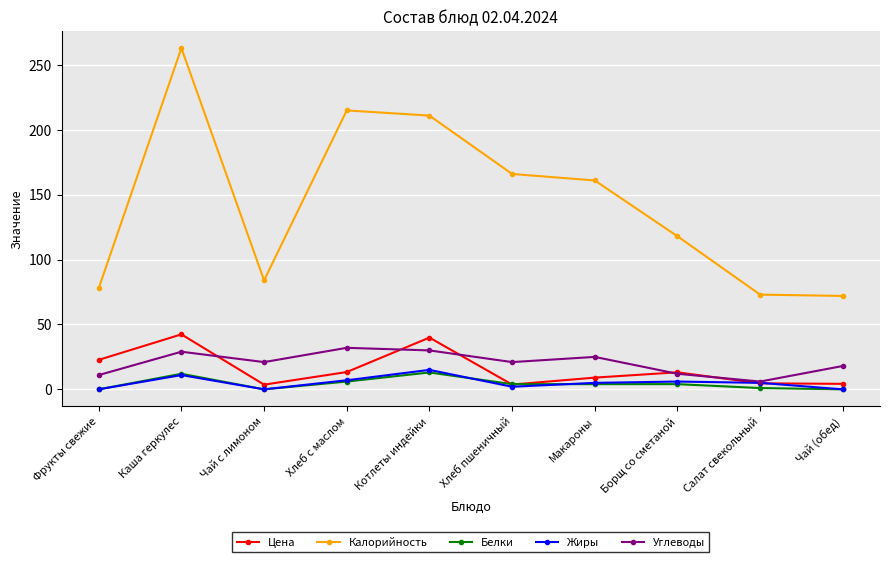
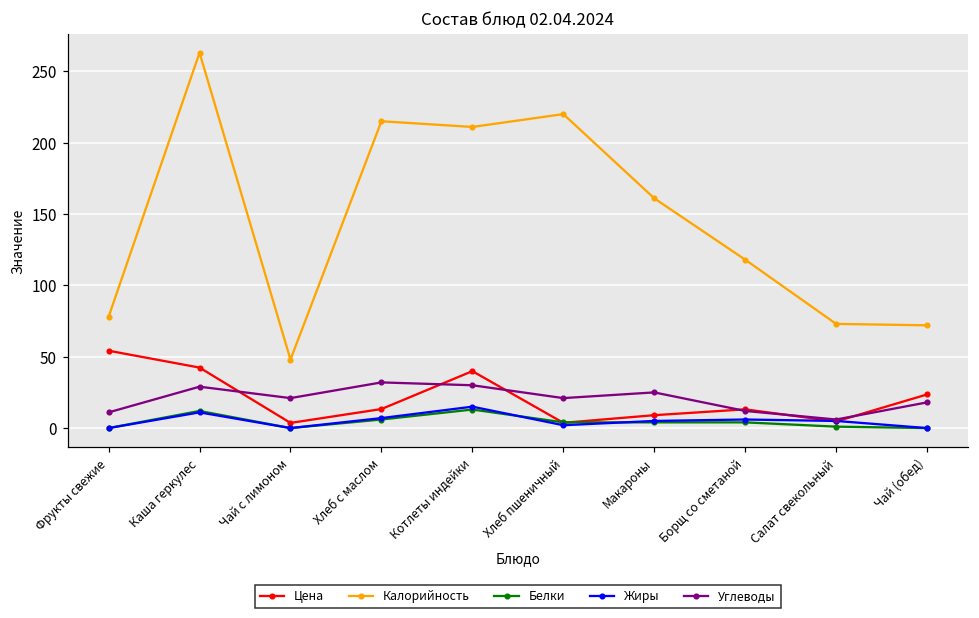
  {
    "Цена": {
-     "Фрукты свежие": 23,
+     "Фрукты свежие": 54,
      "Каша геркулес": 42,
      "Чай с лимоном": 4,
      "Хлеб с маслом": 13,
      "Котлеты индейки": 40,
      "Макароны": 9,
-     "Чай (обед)": 4
+     "Чай (обед)": 24
    },
    "Калорийность": {
      "Фрукты свежие": 78,
      "Каша геркулес": 263,
-     "Чай с лимоном": 84,
+     "Чай с лимоном": 48,
      "Хлеб с маслом": 215,
      "Котлеты индейки": 211,
-     "Хлеб пшеничный": 166,
+     "Хлеб пшеничный": 220,
      "Макароны": 161,
      "Борщ со сметаной": 118,
      "Салат свекольный": 73,
      "Чай (обед)": 72
    },
    "Белки": {
      "Котлеты индейки": 13,
      "Борщ со сметаной": 4,
      "Салат свекольный": 1
    },
    "Жиры": {
      "Котлеты индейки": 15,
      "Борщ со сметаной": 6
    },
    "Углеводы": {
      "Фрукты свежие": 11,
      "Каша геркулес": 29,
      "Чай с лимоном": 21,
      "Хлеб с маслом": 32,
      "Котлеты индейки": 30,
      "Хлеб пшеничный": 21,
      "Макароны": 25,
      "Чай (обед)": 18
    }
  }
